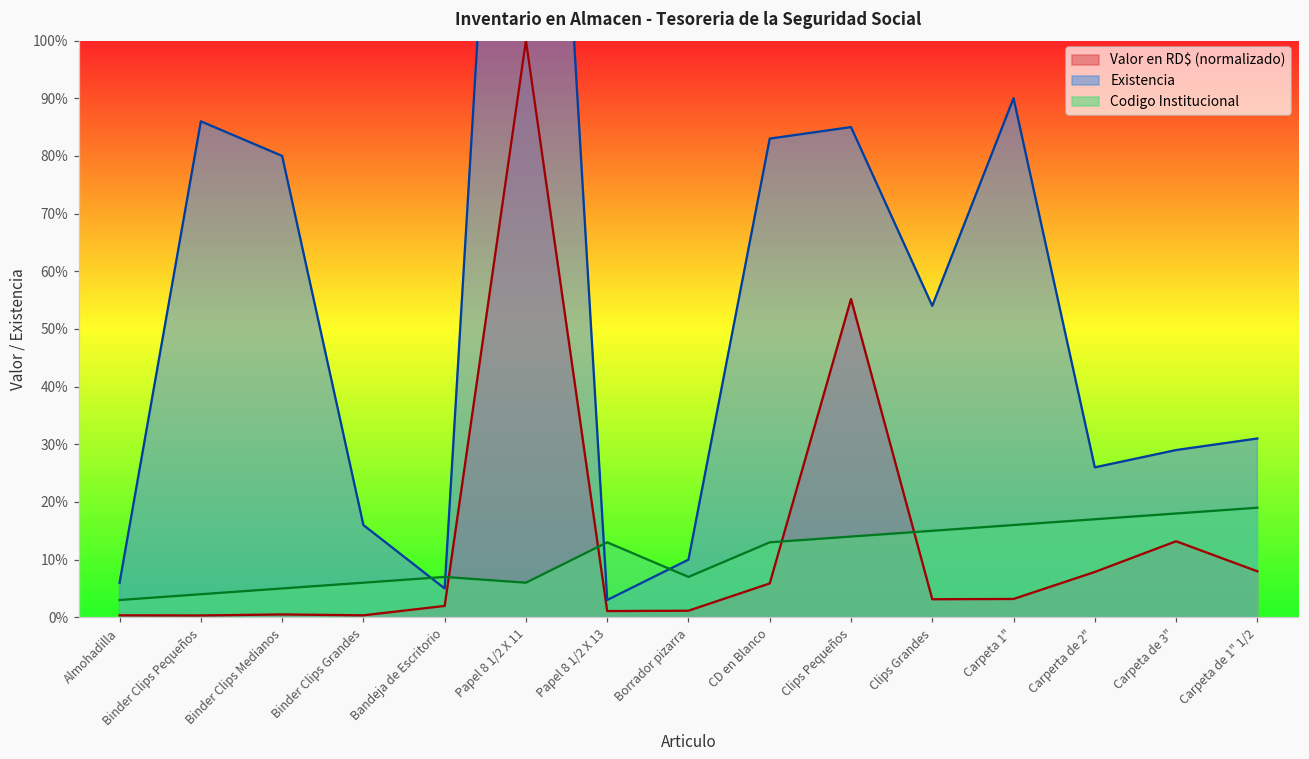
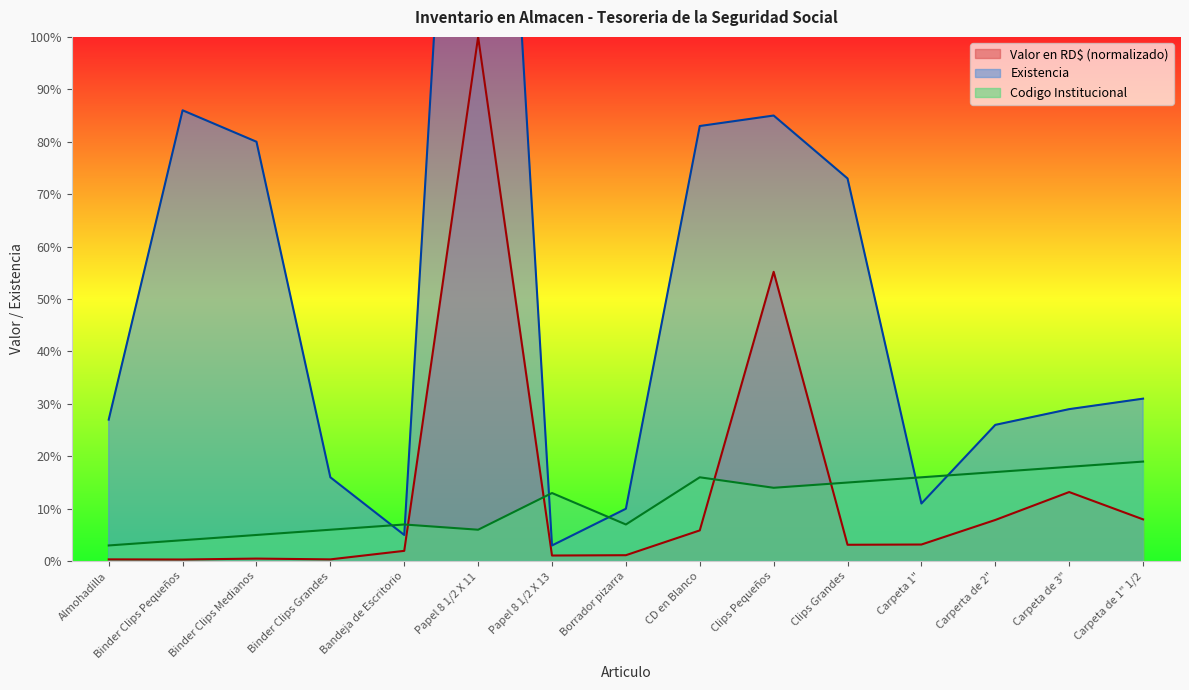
  {
    "Valor en RD$ (normalizado)": {
      "Almohadilla": "0%",
      "Binder Clips Pequeños": "0%",
      "Binder Clips Medianos": "0%",
      "Binder Clips Grandes": "0%",
      "Bandeja de Escritorio": "2%",
      "Papel 8 1/2 X 11": "100%",
      "Papel 8 1/2 X 13": "1%",
      "Borrador pizarra": "1%",
      "CD en Blanco": "6%",
      "Clips Pequeños": "55%",
      "Clips Grandes": "3%",
      "Carpeta 1\"": "3%",
      "Carperta de 2\"": "8%",
      "Carpeta de 3\"": "13%",
      "Carpeta de 1\" 1/2": "8%"
    },
    "Existencia": {
-     "Almohadilla": "6%",
+     "Almohadilla": "27%",
      "Binder Clips Pequeños": "86%",
      "Binder Clips Medianos": "80%",
      "Binder Clips Grandes": "16%",
      "Bandeja de Escritorio": "5%",
      "Papel 8 1/2 X 13": "3%",
      "Borrador pizarra": "10%",
      "CD en Blanco": "83%",
      "Clips Pequeños": "85%",
-     "Clips Grandes": "54%",
-     "Carpeta 1\"": "90%",
+     "Clips Grandes": "73%",
+     "Carpeta 1\"": "11%",
      "Carperta de 2\"": "26%",
      "Carpeta de 3\"": "29%",
      "Carpeta de 1\" 1/2": "31%"
    },
    "Codigo Institucional": {
      "Almohadilla": "3%",
      "Binder Clips Pequeños": "4%",
      "Binder Clips Medianos": "5%",
      "Binder Clips Grandes": "6%",
      "Bandeja de Escritorio": "7%",
      "Papel 8 1/2 X 11": "6%",
      "Papel 8 1/2 X 13": "13%",
      "Borrador pizarra": "7%",
-     "CD en Blanco": "13%",
+     "CD en Blanco": "16%",
      "Clips Pequeños": "14%",
      "Clips Grandes": "15%",
      "Carpeta 1\"": "16%",
      "Carperta de 2\"": "17%",
      "Carpeta de 3\"": "18%",
      "Carpeta de 1\" 1/2": "19%"
    }
  }
